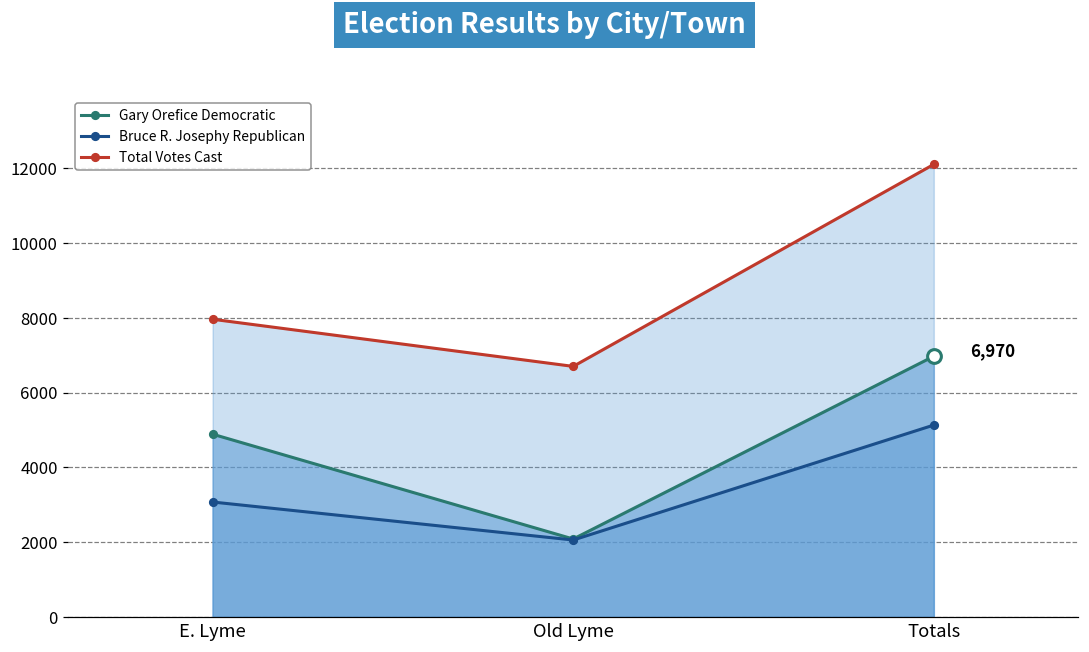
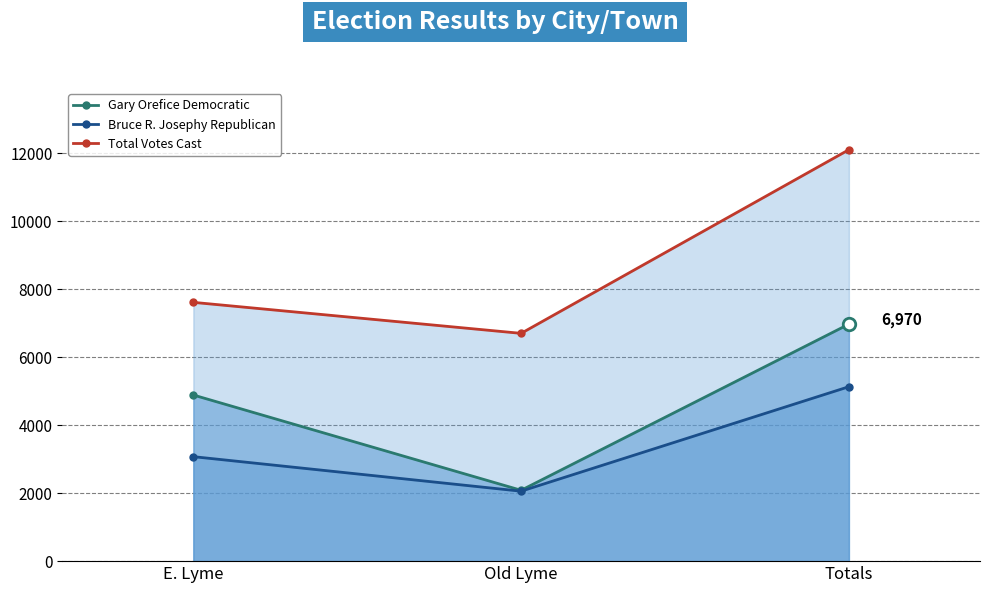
  {
    "Total Votes Cast": {
-     "E. Lyme": 8000,
+     "E. Lyme": 7600,
      "Old Lyme": 6700,
      "Totals": 12100
    }
  }
